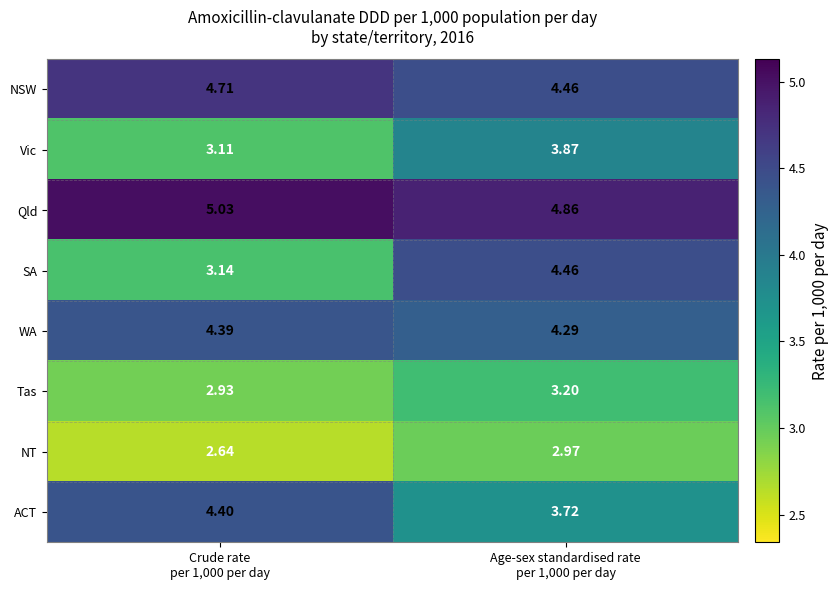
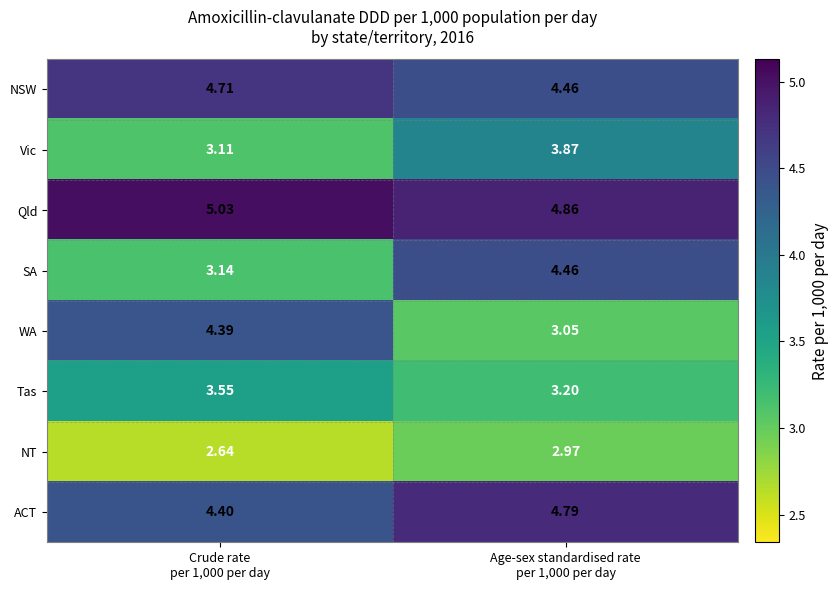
  {
    "NSW": {
      "Crude rate per 1,000 per day": 4.71,
      "Age-sex standardised rate per 1,000 per day": 4.46
    },
    "Vic": {
      "Crude rate per 1,000 per day": 3.11,
      "Age-sex standardised rate per 1,000 per day": 3.87
    },
    "Qld": {
      "Crude rate per 1,000 per day": 5.03,
      "Age-sex standardised rate per 1,000 per day": 4.86
    },
    "SA": {
      "Crude rate per 1,000 per day": 3.14,
      "Age-sex standardised rate per 1,000 per day": 4.46
    },
    "WA": {
      "Crude rate per 1,000 per day": 4.39,
-     "Age-sex standardised rate per 1,000 per day": 4.29
+     "Age-sex standardised rate per 1,000 per day": 3.05
    },
    "Tas": {
-     "Crude rate per 1,000 per day": 2.93,
+     "Crude rate per 1,000 per day": 3.55,
      "Age-sex standardised rate per 1,000 per day": 3.20
    },
    "NT": {
      "Crude rate per 1,000 per day": 2.64,
      "Age-sex standardised rate per 1,000 per day": 2.97
    },
    "ACT": {
      "Crude rate per 1,000 per day": 4.40,
-     "Age-sex standardised rate per 1,000 per day": 3.72
+     "Age-sex standardised rate per 1,000 per day": 4.79
    }
  }
